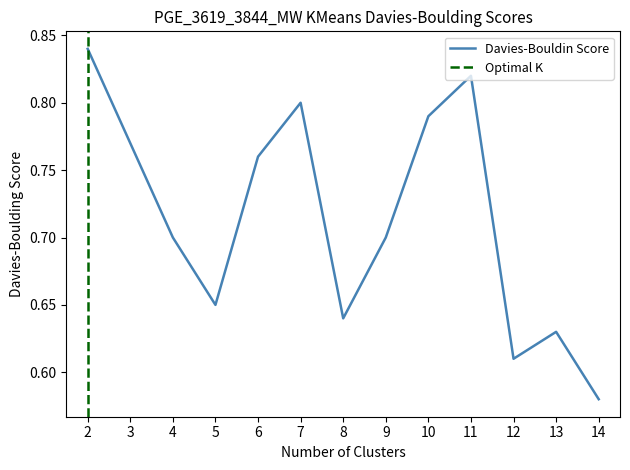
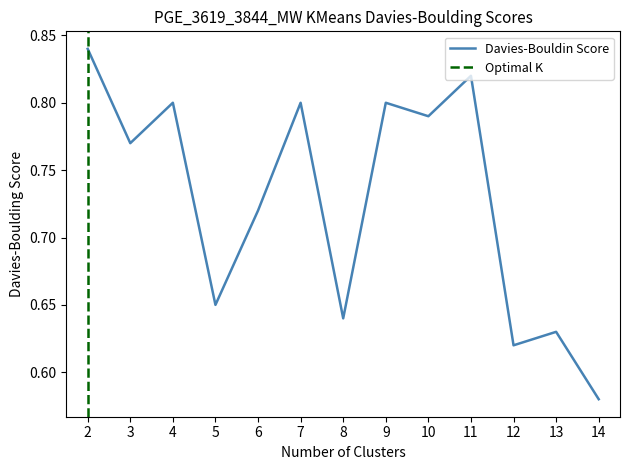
  {
    "2": 0.84,
    "3": 0.77,
-   "4": 0.7,
+   "4": 0.8,
    "5": 0.65,
-   "6": 0.76,
+   "6": 0.72,
    "7": 0.80,
    "8": 0.64,
-   "9": 0.7,
+   "9": 0.8,
    "10": 0.79,
-   "12": 0.61,
+   "12": 0.62,
    "13": 0.63,
    "14": 0.58
  }
